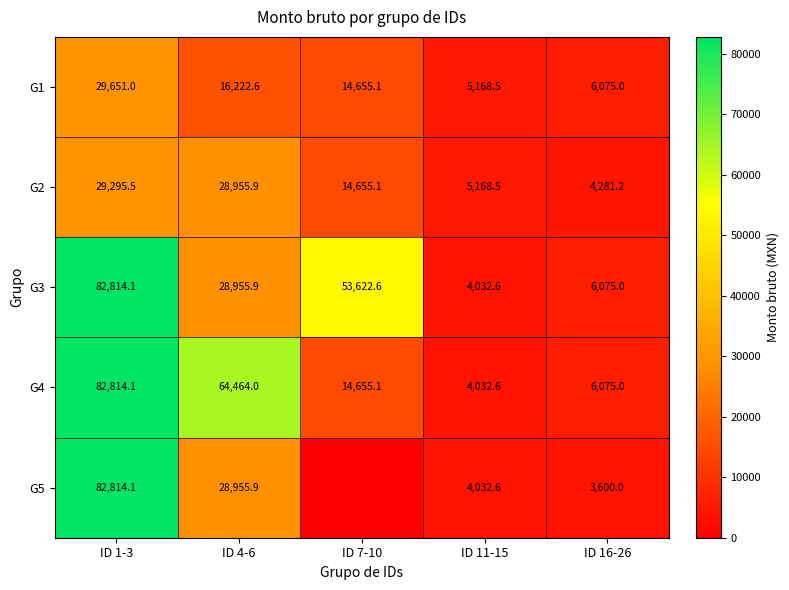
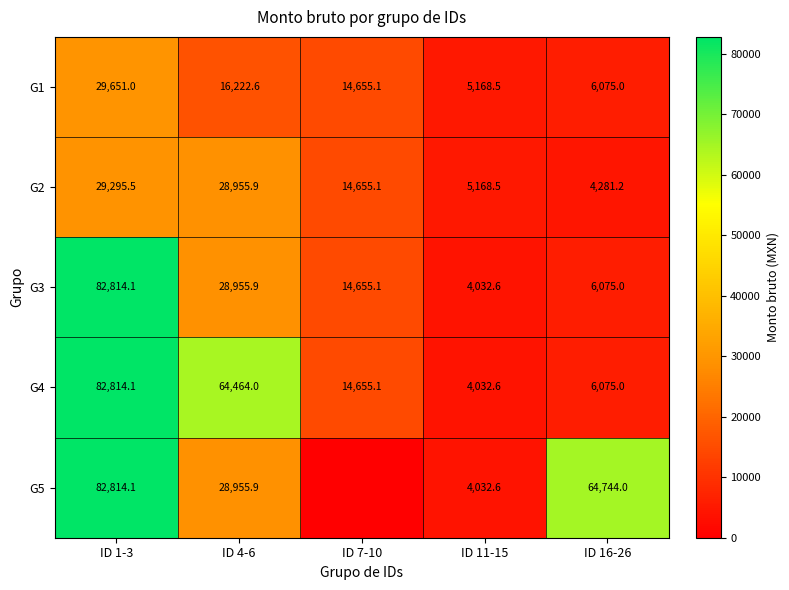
  {
    "G1": {
      "ID 1-3": "29,651.0",
      "ID 4-6": "16,222.6",
      "ID 7-10": "14,655.1",
      "ID 11-15": "5,168.5",
      "ID 16-26": "6,075.0"
    },
    "G2": {
      "ID 1-3": "29,295.5",
      "ID 4-6": "28,955.9",
      "ID 7-10": "14,655.1",
      "ID 11-15": "5,168.5",
      "ID 16-26": "4,281.2"
    },
    "G3": {
      "ID 1-3": "82,814.1",
      "ID 4-6": "28,955.9",
-     "ID 7-10": "53,622.6",
+     "ID 7-10": "14,655.1",
      "ID 11-15": "4,032.6",
      "ID 16-26": "6,075.0"
    },
    "G4": {
      "ID 1-3": "82,814.1",
      "ID 4-6": "64,464.0",
      "ID 7-10": "14,655.1",
      "ID 11-15": "4,032.6",
      "ID 16-26": "6,075.0"
    },
    "G5": {
      "ID 1-3": "82,814.1",
      "ID 4-6": "28,955.9",
      "ID 11-15": "4,032.6",
-     "ID 16-26": "3,600.0"
+     "ID 16-26": "64,744.0"
    }
  }
